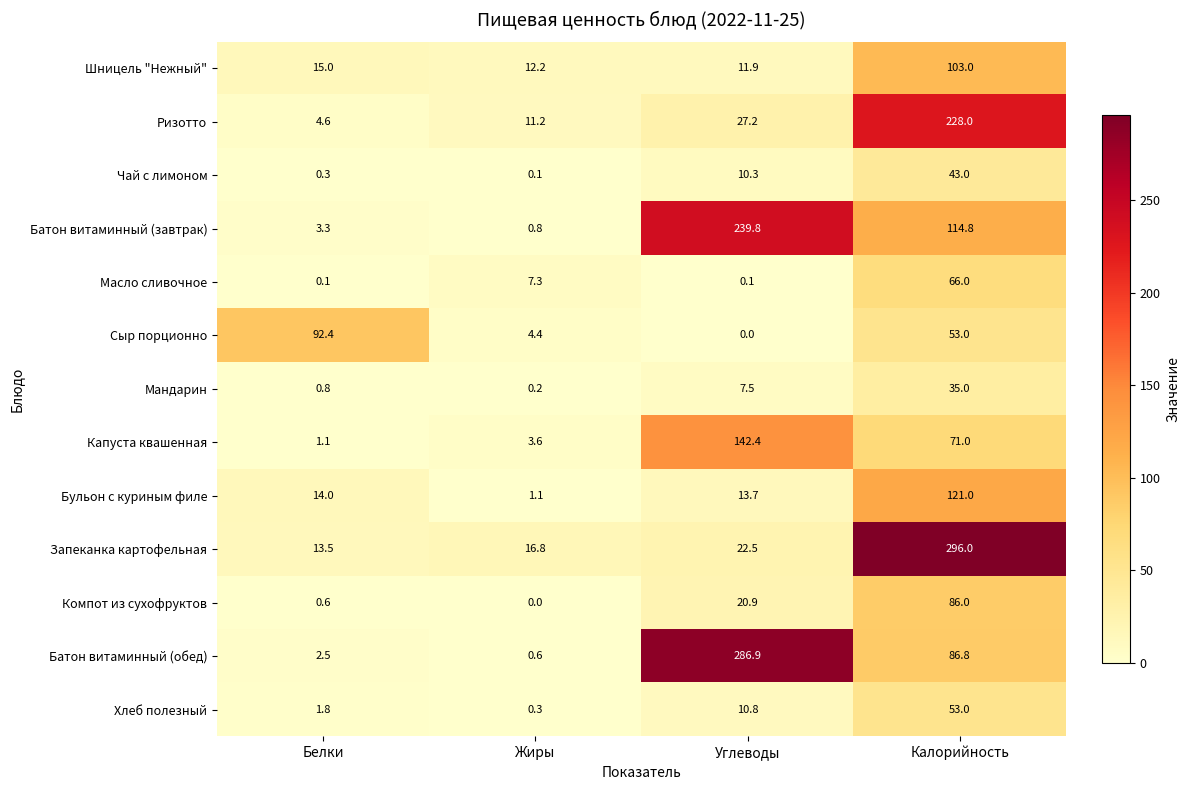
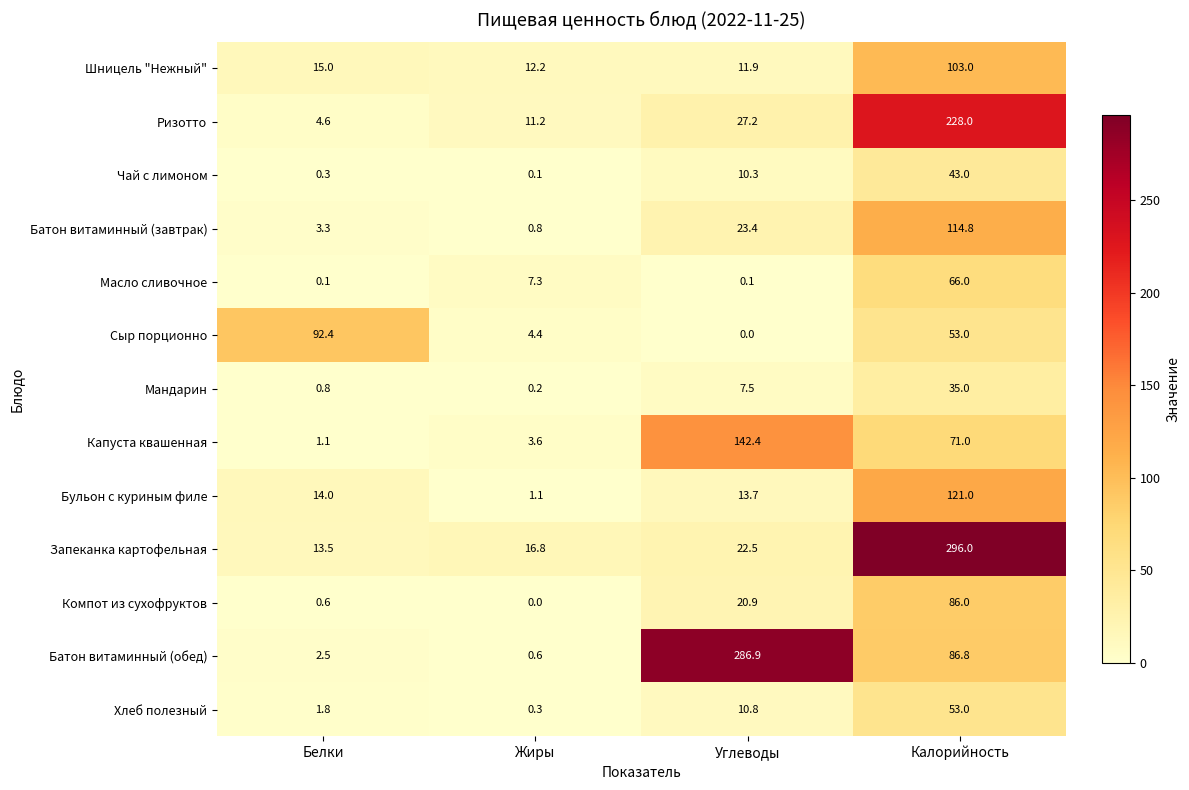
  {
    "Шницель \"Нежный\"": {
      "Белки": 15.0,
      "Жиры": 12.2,
      "Углеводы": 11.9,
      "Калорийность": 103.0
    },
    "Ризотто": {
      "Белки": 4.6,
      "Жиры": 11.2,
      "Углеводы": 27.2,
      "Калорийность": 228.0
    },
    "Чай с лимоном": {
      "Белки": 0.3,
      "Жиры": 0.1,
      "Углеводы": 10.3,
      "Калорийность": 43.0
    },
    "Батон витаминный (завтрак)": {
      "Белки": 3.3,
      "Жиры": 0.8,
-     "Углеводы": 239.8,
+     "Углеводы": 23.4,
      "Калорийность": 114.8
    },
    "Масло сливочное": {
      "Белки": 0.1,
      "Жиры": 7.3,
      "Углеводы": 0.1,
      "Калорийность": 66.0
    },
    "Сыр порционно": {
      "Белки": 92.4,
      "Жиры": 4.4,
      "Углеводы": 0.0,
      "Калорийность": 53.0
    },
    "Мандарин": {
      "Белки": 0.8,
      "Жиры": 0.2,
      "Углеводы": 7.5,
      "Калорийность": 35.0
    },
    "Капуста квашенная": {
      "Белки": 1.1,
      "Жиры": 3.6,
      "Углеводы": 142.4,
      "Калорийность": 71.0
    },
    "Бульон с куриным филе": {
      "Белки": 14.0,
      "Жиры": 1.1,
      "Углеводы": 13.7,
      "Калорийность": 121.0
    },
    "Запеканка картофельная": {
      "Белки": 13.5,
      "Жиры": 16.8,
      "Углеводы": 22.5,
      "Калорийность": 296.0
    },
    "Компот из сухофруктов": {
      "Белки": 0.6,
      "Жиры": 0.0,
      "Углеводы": 20.9,
      "Калорийность": 86.0
    },
    "Батон витаминный (обед)": {
      "Белки": 2.5,
      "Жиры": 0.6,
      "Углеводы": 286.9,
      "Калорийность": 86.8
    },
    "Хлеб полезный": {
      "Белки": 1.8,
      "Жиры": 0.3,
      "Углеводы": 10.8,
      "Калорийность": 53.0
    }
  }
